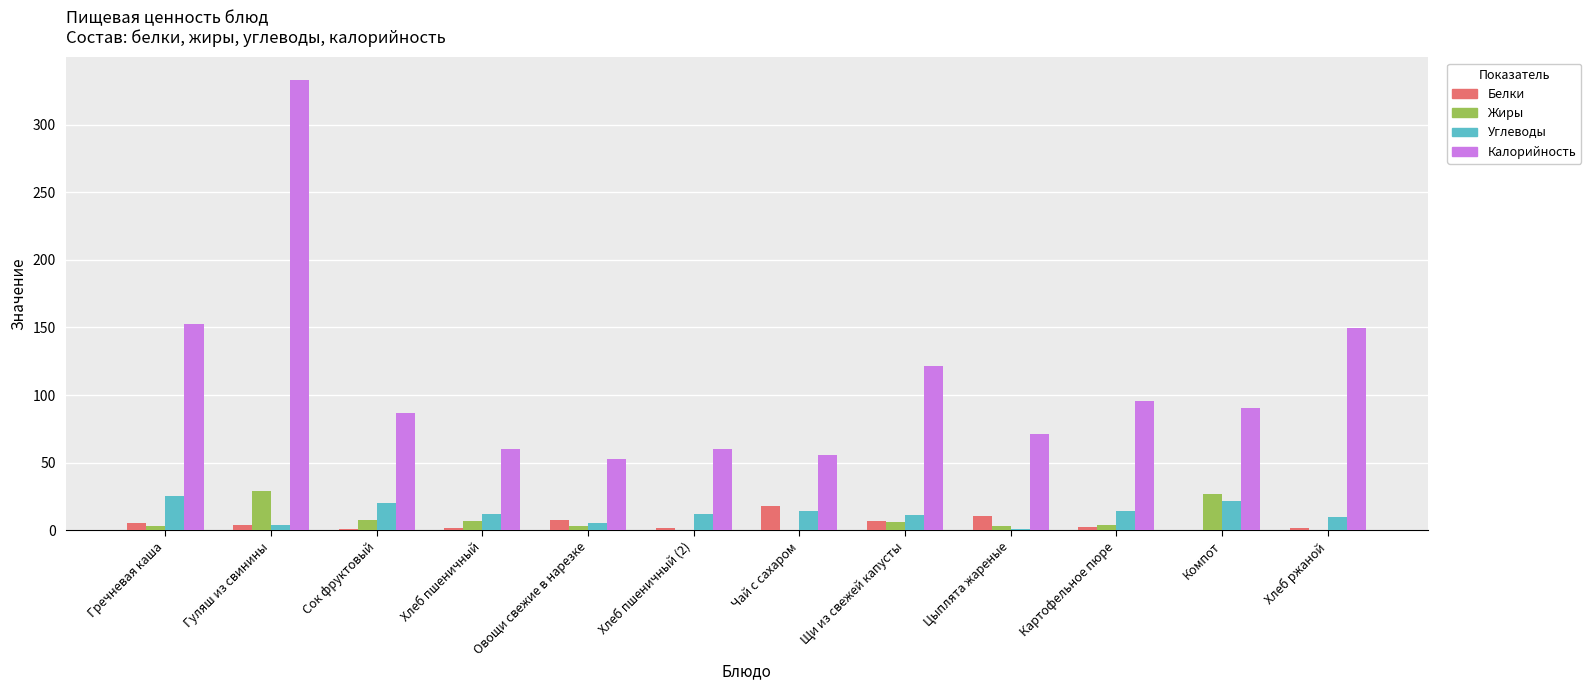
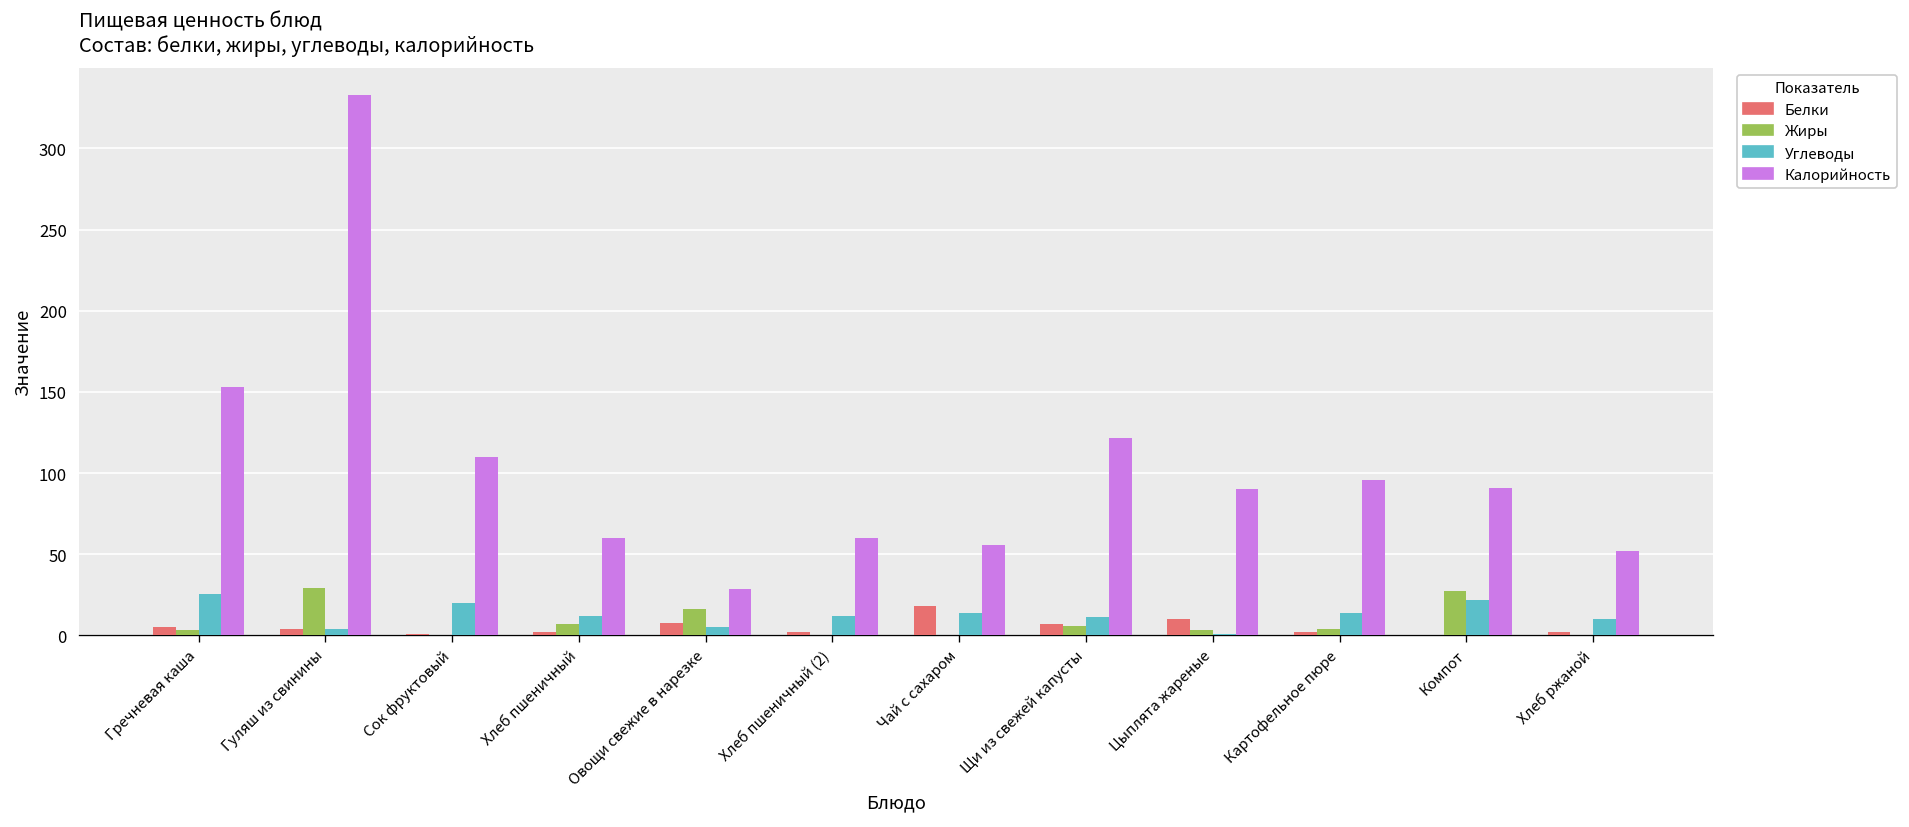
  {
    "Белки": {
      "Гречневая каша": 5,
      "Гуляш из свинины": 4,
      "Хлеб пшеничный": 2,
      "Овощи свежие в нарезке": 8,
      "Хлеб пшеничный (2)": 2,
      "Чай с сахаром": 18,
      "Щи из свежей капусты": 7,
      "Цыплята жареные": 10,
      "Картофельное пюре": 2,
      "Хлеб ржаной": 2
    },
    "Жиры": {
      "Гречневая каша": 3,
      "Гуляш из свинины": 29,
-     "Сок фруктовый": 8,
+     "Сок фруктовый": 0,
      "Хлеб пшеничный": 7,
-     "Овощи свежие в нарезке": 3,
+     "Овощи свежие в нарезке": 16,
      "Чай с сахаром": 0,
      "Щи из свежей капусты": 6,
      "Цыплята жареные": 3,
      "Картофельное пюре": 4,
      "Компот": 27
    },
    "Углеводы": {
      "Гречневая каша": 26,
      "Гуляш из свинины": 4,
      "Сок фруктовый": 20,
      "Хлеб пшеничный": 12,
      "Овощи свежие в нарезке": 5,
      "Хлеб пшеничный (2)": 12,
      "Чай с сахаром": 14,
      "Щи из свежей капусты": 11,
      "Картофельное пюре": 14,
      "Компот": 22,
      "Хлеб ржаной": 10
    },
    "Калорийность": {
      "Гречневая каша": 153,
      "Гуляш из свинины": 333,
-     "Сок фруктовый": 87,
+     "Сок фруктовый": 110,
      "Хлеб пшеничный": 60,
-     "Овощи свежие в нарезке": 52,
+     "Овощи свежие в нарезке": 29,
      "Хлеб пшеничный (2)": 60,
      "Чай с сахаром": 56,
      "Щи из свежей капусты": 122,
-     "Цыплята жареные": 71,
+     "Цыплята жареные": 90,
      "Картофельное пюре": 95,
      "Компот": 91,
-     "Хлеб ржаной": 150
+     "Хлеб ржаной": 52
    }
  }
